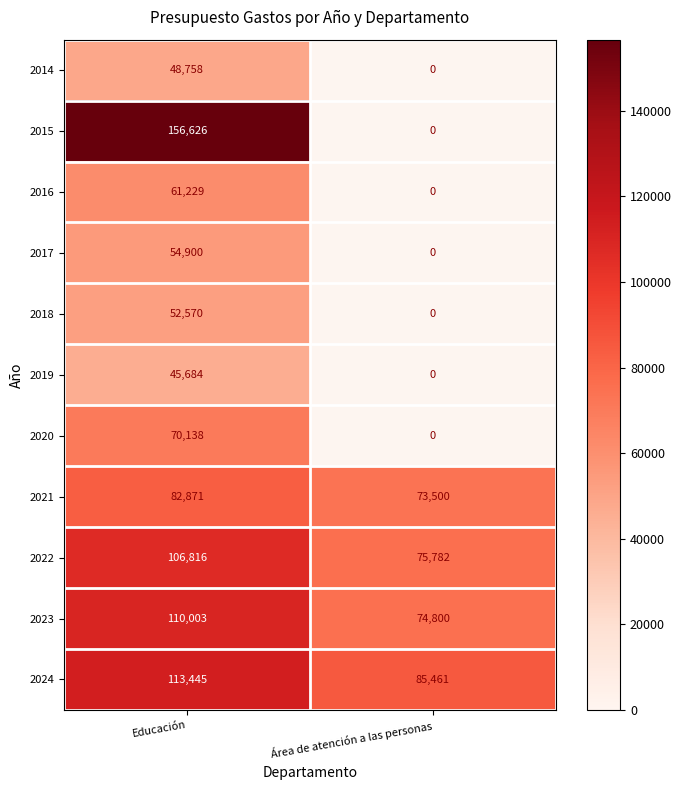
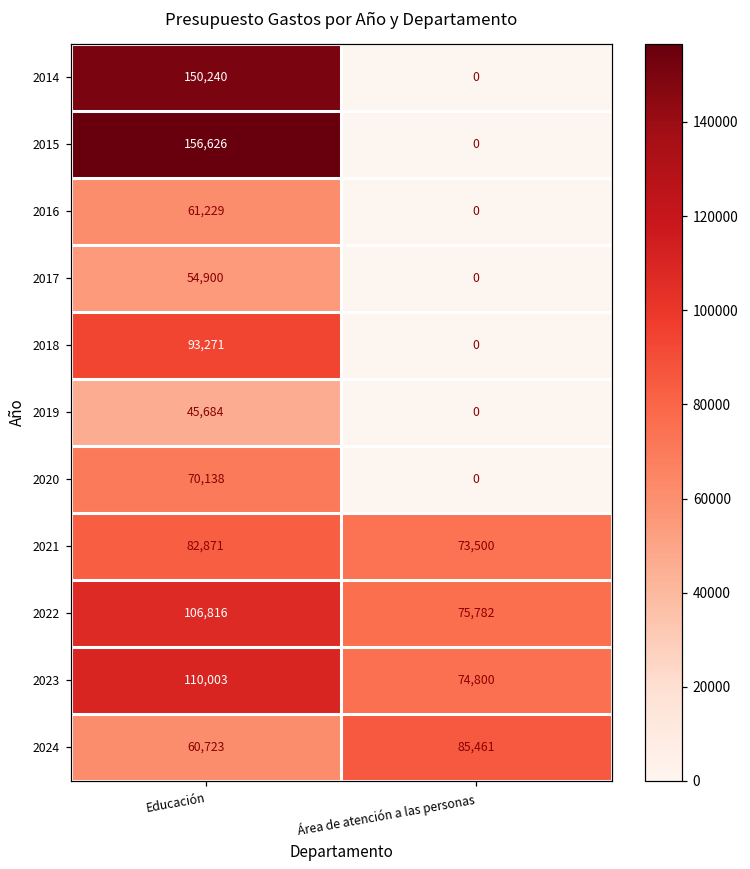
  {
    "2014": {
-     "Educación": "48,758"
+     "Educación": "150,240"
    },
    "2015": {
      "Educación": "156,626"
    },
    "2016": {
      "Educación": "61,229"
    },
    "2017": {
      "Educación": "54,900"
    },
    "2018": {
-     "Educación": "52,570"
+     "Educación": "93,271"
    },
    "2019": {
      "Educación": "45,684"
    },
    "2020": {
      "Educación": "70,138"
    },
    "2021": {
      "Educación": "82,871",
      "Área de atención a las personas": "73,500"
    },
    "2022": {
      "Educación": "106,816",
      "Área de atención a las personas": "75,782"
    },
    "2023": {
      "Educación": "110,003",
      "Área de atención a las personas": "74,800"
    },
    "2024": {
-     "Educación": "113,445",
+     "Educación": "60,723",
      "Área de atención a las personas": "85,461"
    }
  }
